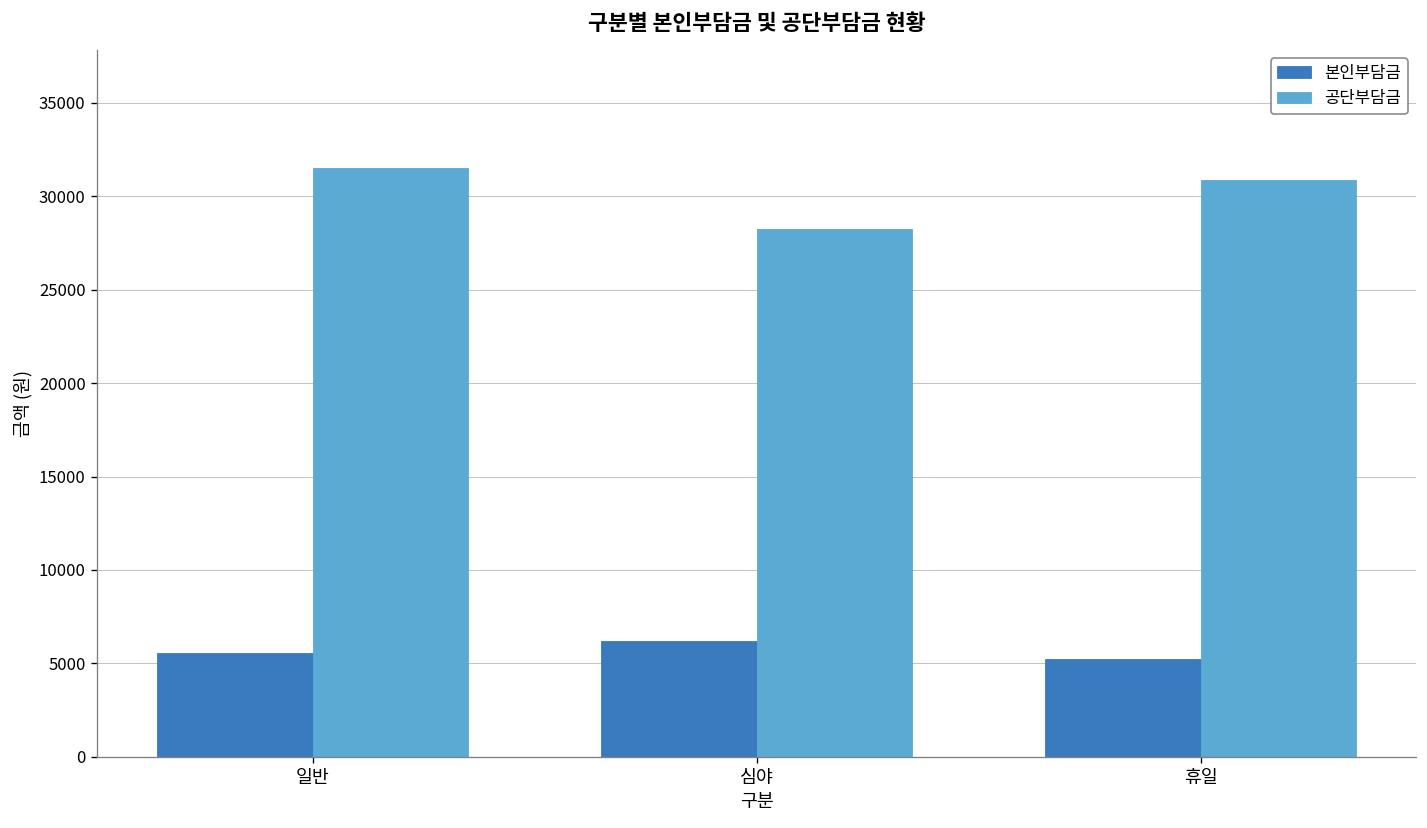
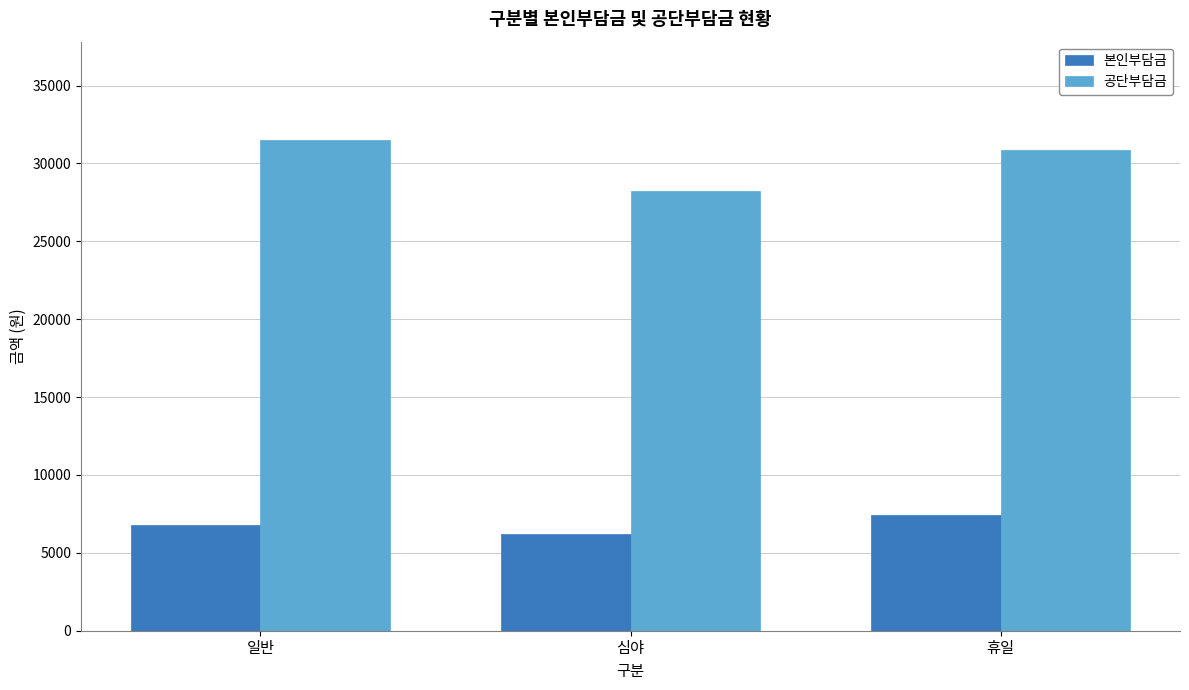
  {
    "본인부담금": {
-     "일반": 5600,
+     "일반": 6800,
      "심야": 6200,
-     "휴일": 5300
+     "휴일": 7400
    },
    "공단부담금": {
      "일반": 31500,
      "심야": 28300,
      "휴일": 30900
    }
  }
